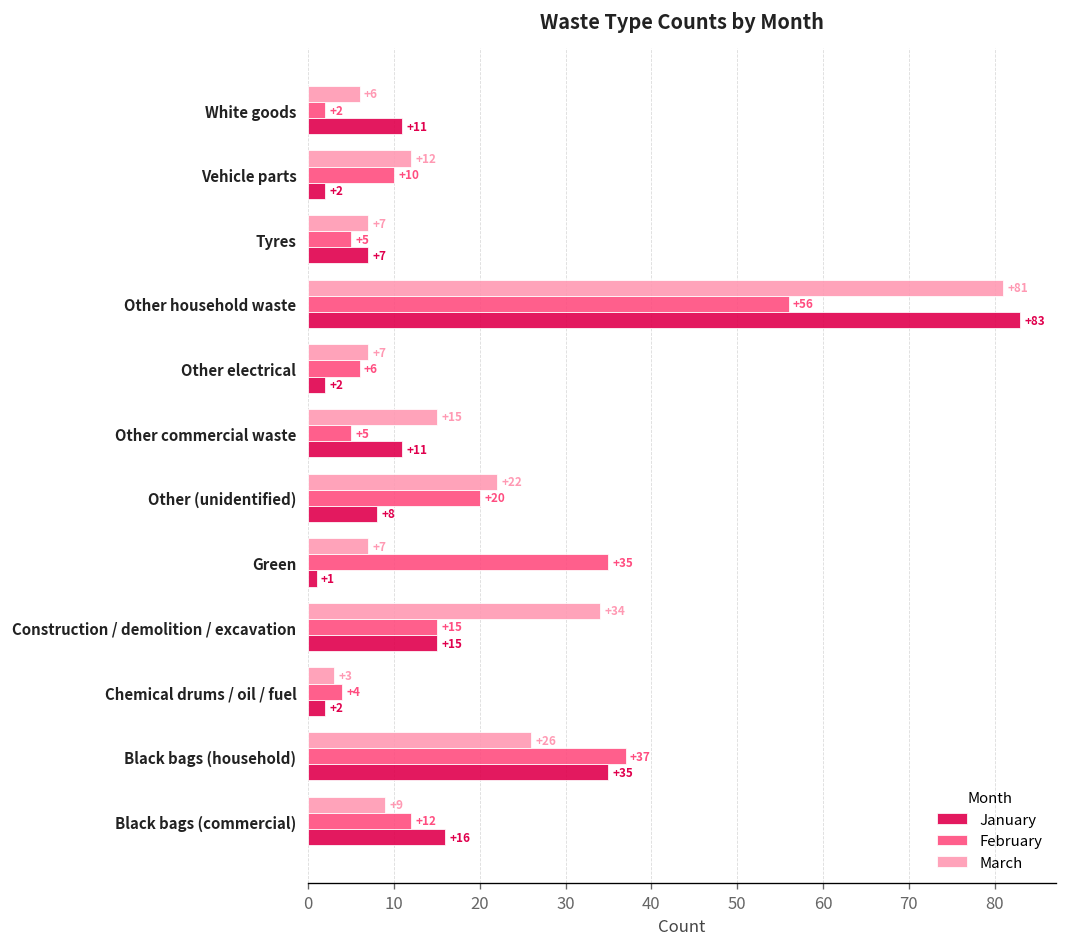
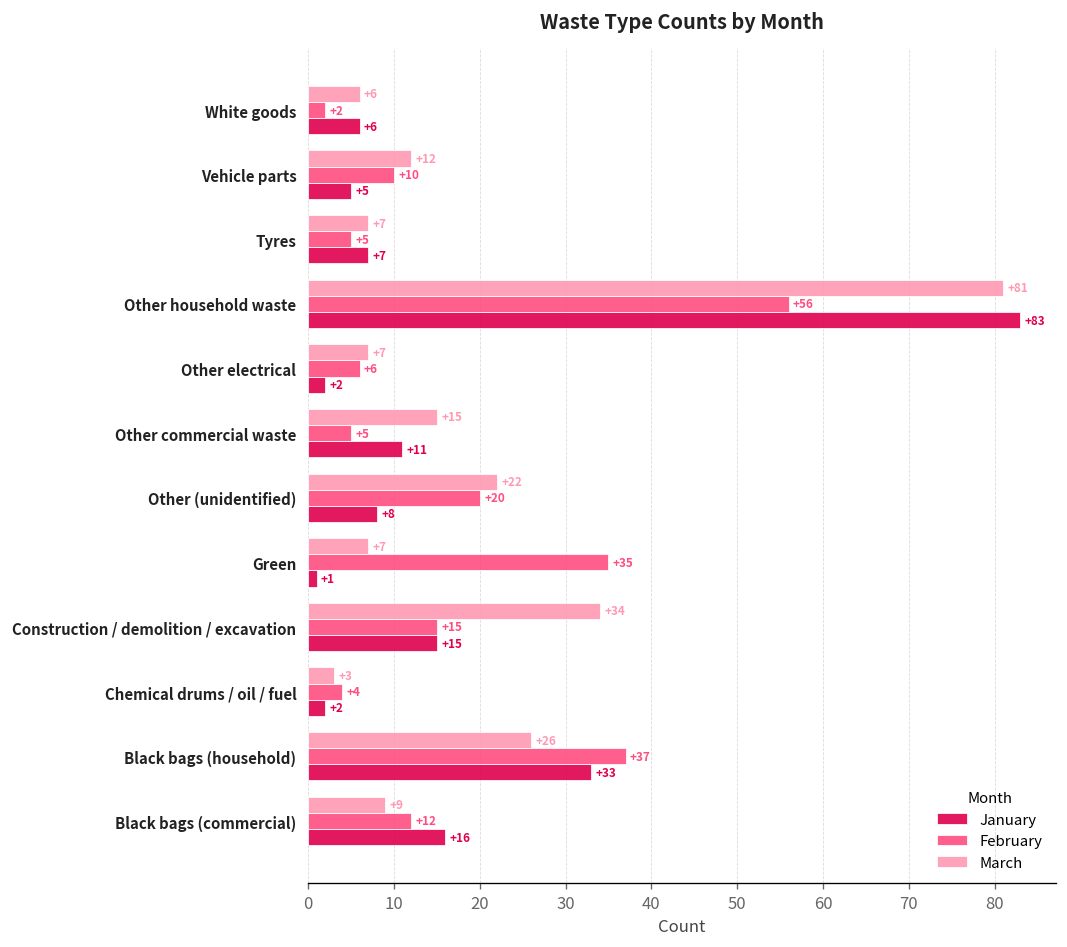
  {
    "January": {
-     "White goods": "+11",
-     "Vehicle parts": "+2",
+     "White goods": "+6",
+     "Vehicle parts": "+5",
      "Tyres": "+7",
      "Other household waste": "+83",
      "Other electrical": "+2",
      "Other commercial waste": "+11",
      "Other (unidentified)": "+8",
      "Green": "+1",
      "Construction / demolition / excavation": "+15",
      "Chemical drums / oil / fuel": "+2",
-     "Black bags (household)": "+35",
+     "Black bags (household)": "+33",
      "Black bags (commercial)": "+16"
    },
    "February": {
      "White goods": "+2",
      "Vehicle parts": "+10",
      "Tyres": "+5",
      "Other household waste": "+56",
      "Other electrical": "+6",
      "Other commercial waste": "+5",
      "Other (unidentified)": "+20",
      "Green": "+35",
      "Construction / demolition / excavation": "+15",
      "Chemical drums / oil / fuel": "+4",
      "Black bags (household)": "+37",
      "Black bags (commercial)": "+12"
    },
    "March": {
      "White goods": "+6",
      "Vehicle parts": "+12",
      "Tyres": "+7",
      "Other household waste": "+81",
      "Other electrical": "+7",
      "Other commercial waste": "+15",
      "Other (unidentified)": "+22",
      "Green": "+7",
      "Construction / demolition / excavation": "+34",
      "Chemical drums / oil / fuel": "+3",
      "Black bags (household)": "+26",
      "Black bags (commercial)": "+9"
    }
  }
